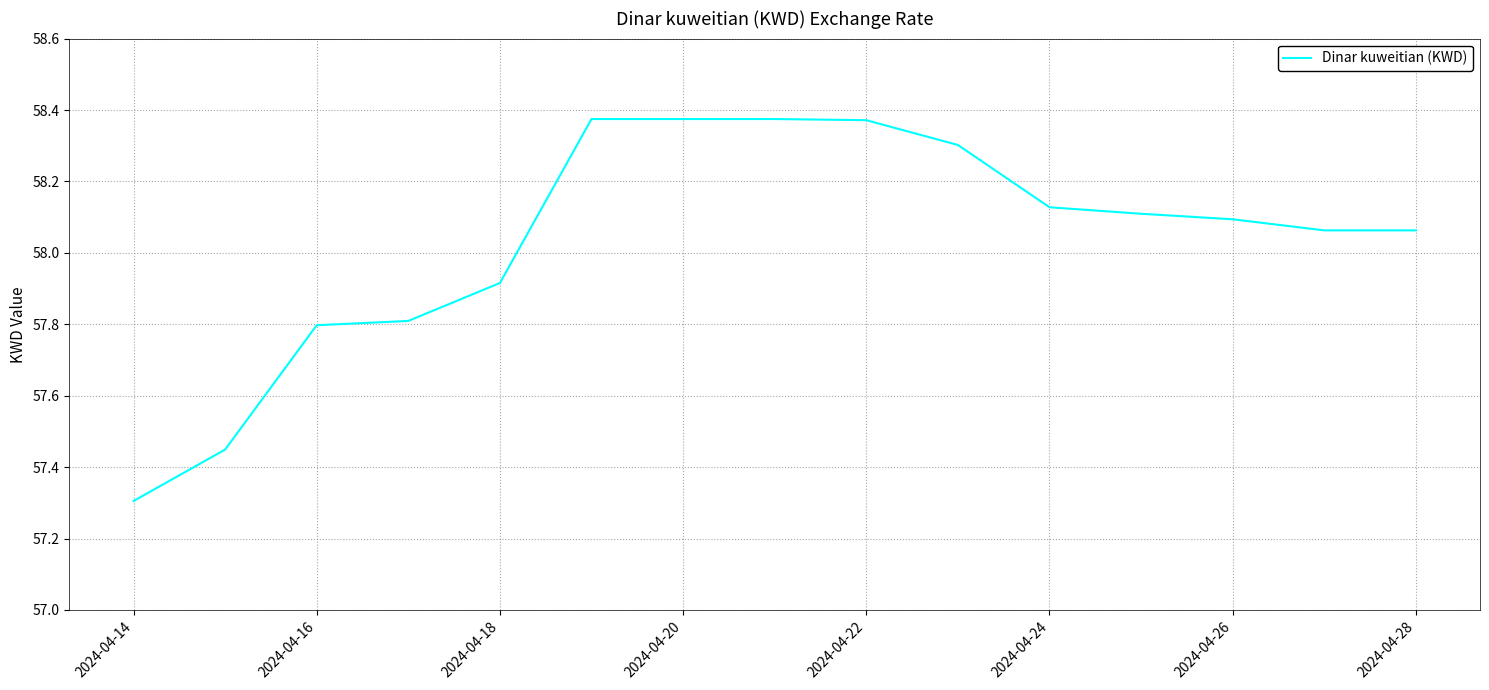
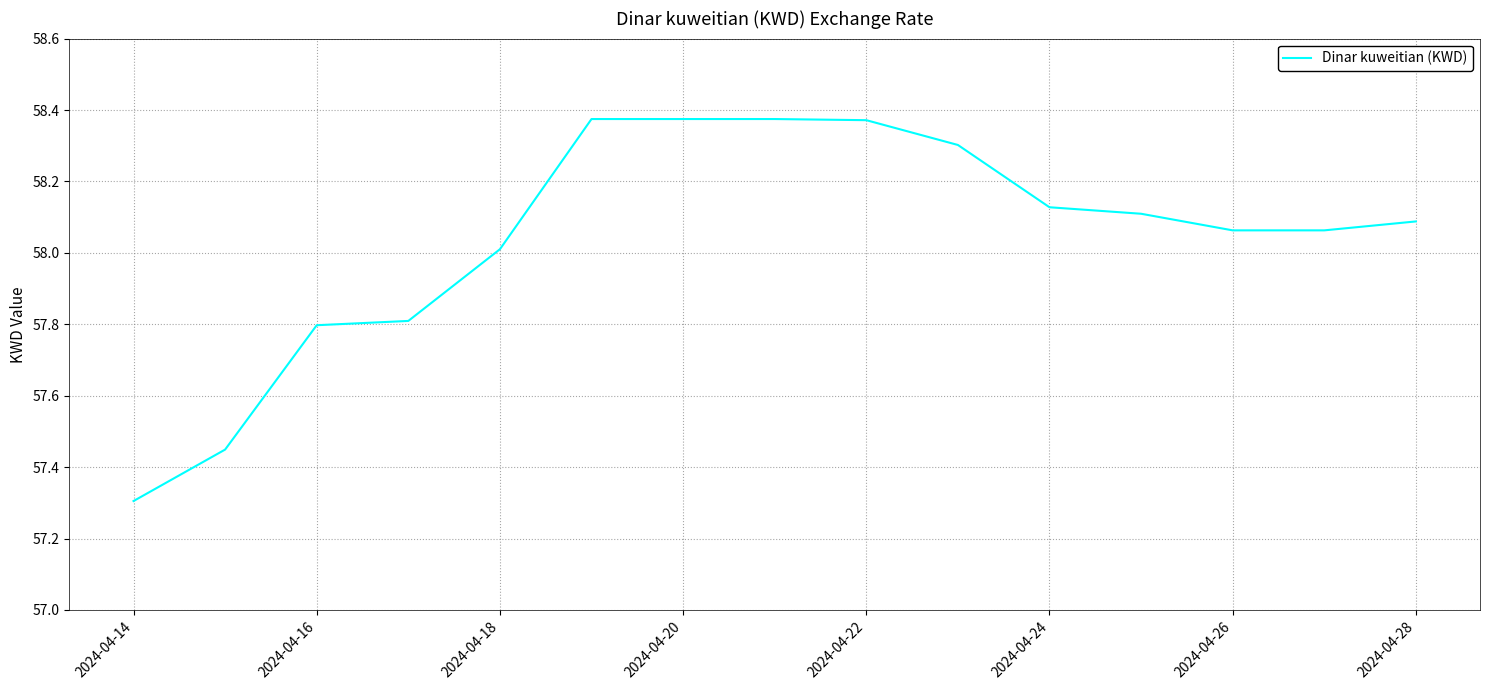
  {
    "2024-04-14": 57.31,
    "2024-04-16": 57.80,
-   "2024-04-18": 57.92,
+   "2024-04-18": 58.01,
    "2024-04-20": 58.37,
    "2024-04-22": 58.37,
    "2024-04-24": 58.13,
-   "2024-04-26": 58.09,
-   "2024-04-28": 58.06
+   "2024-04-26": 58.06,
+   "2024-04-28": 58.09
  }
